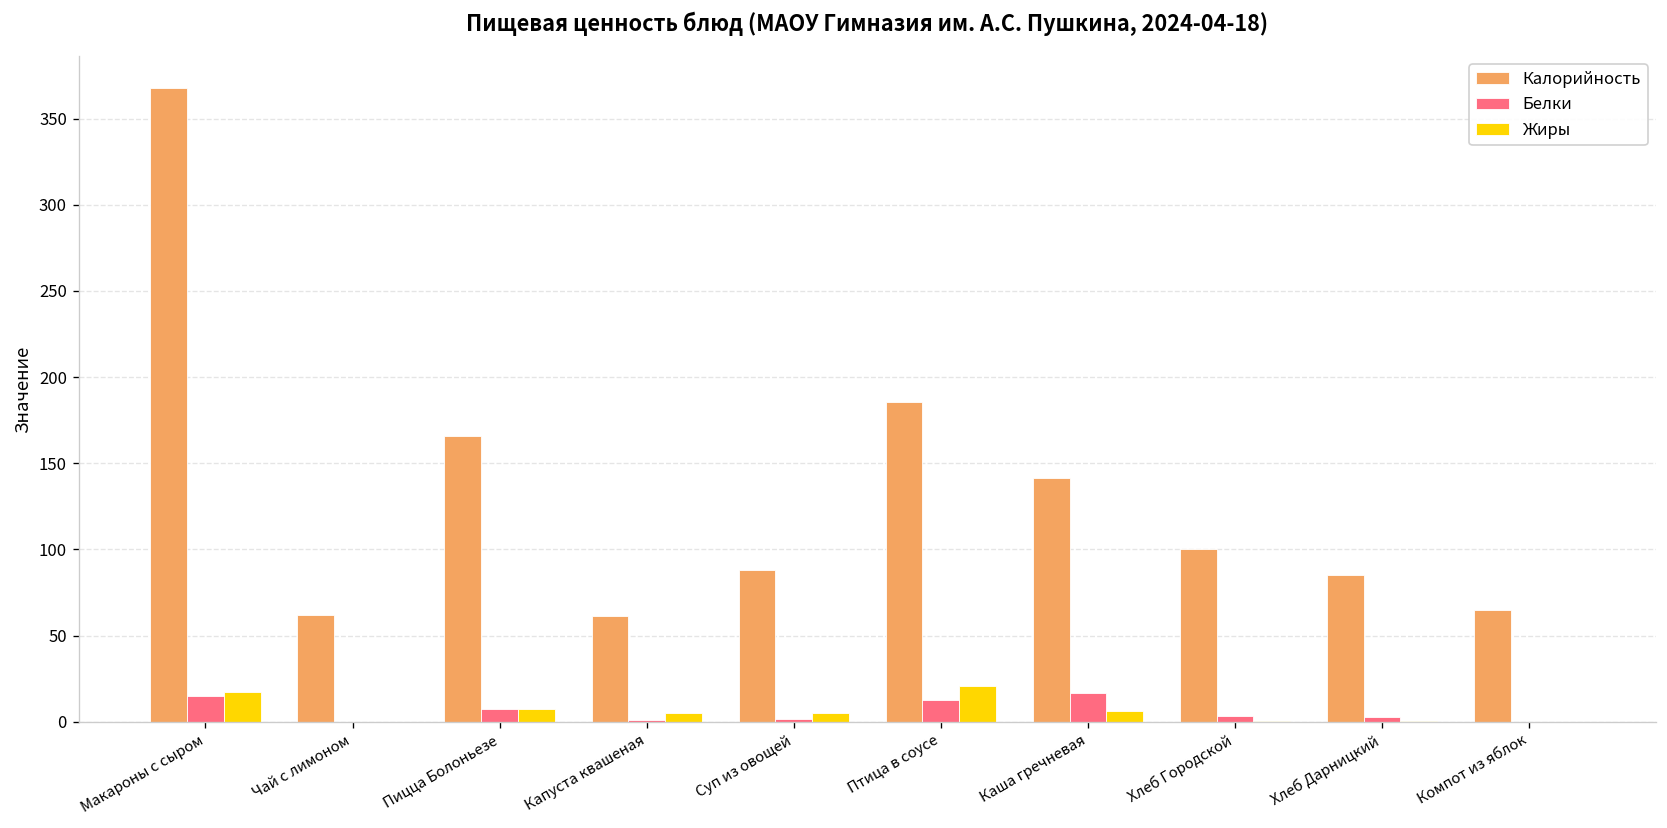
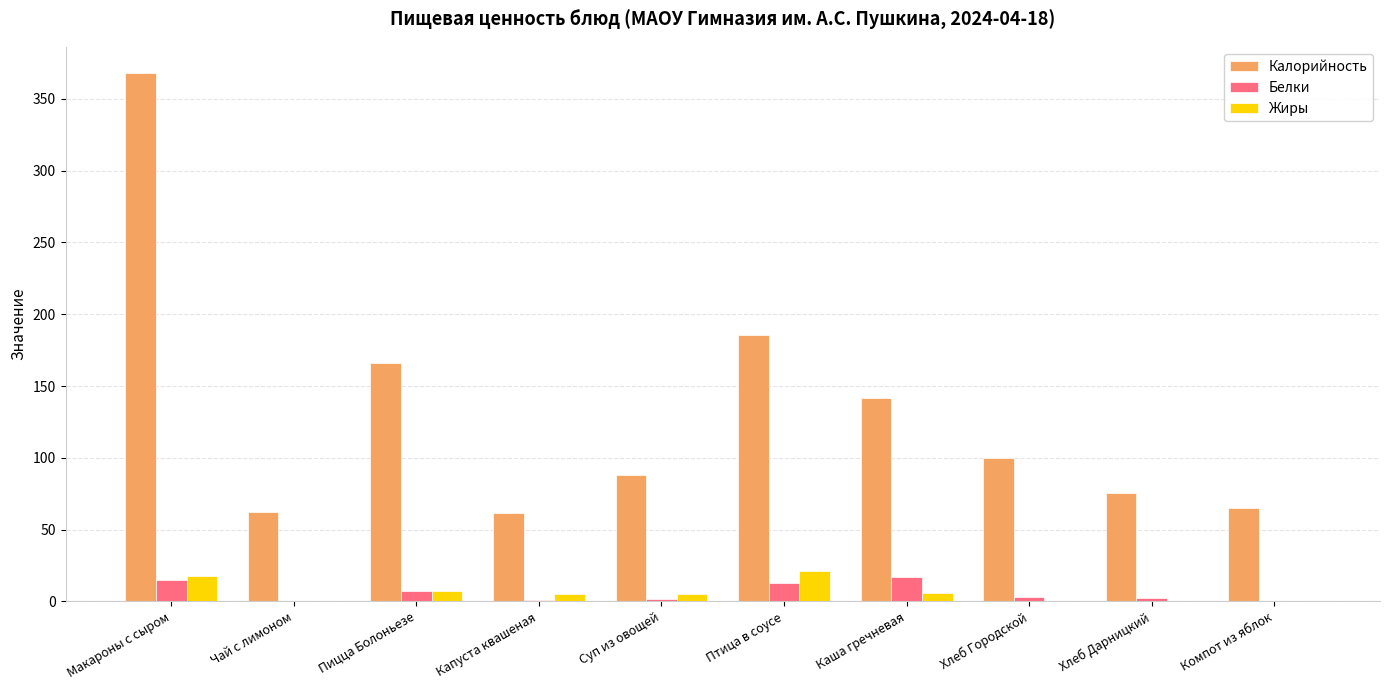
  {
    "Калорийность": {
      "Макароны с сыром": 368,
      "Чай с лимоном": 62,
      "Пицца Болоньезе": 166,
      "Капуста квашеная": 61,
      "Суп из овощей": 88,
      "Птица в соусе": 185,
      "Каша гречневая": 141,
      "Хлеб Городской": 100,
-     "Хлеб Дарницкий": 85,
+     "Хлеб Дарницкий": 76,
      "Компот из яблок": 65
    },
    "Белки": {
      "Макароны с сыром": 15,
      "Пицца Болоньезе": 7,
      "Птица в соусе": 13,
      "Каша гречневая": 17,
      "Хлеб Городской": 3,
      "Хлеб Дарницкий": 3
    },
    "Жиры": {
      "Макароны с сыром": 18,
      "Пицца Болоньезе": 7,
      "Капуста квашеная": 5,
      "Суп из овощей": 5,
      "Птица в соусе": 21,
      "Каша гречневая": 6
    }
  }
